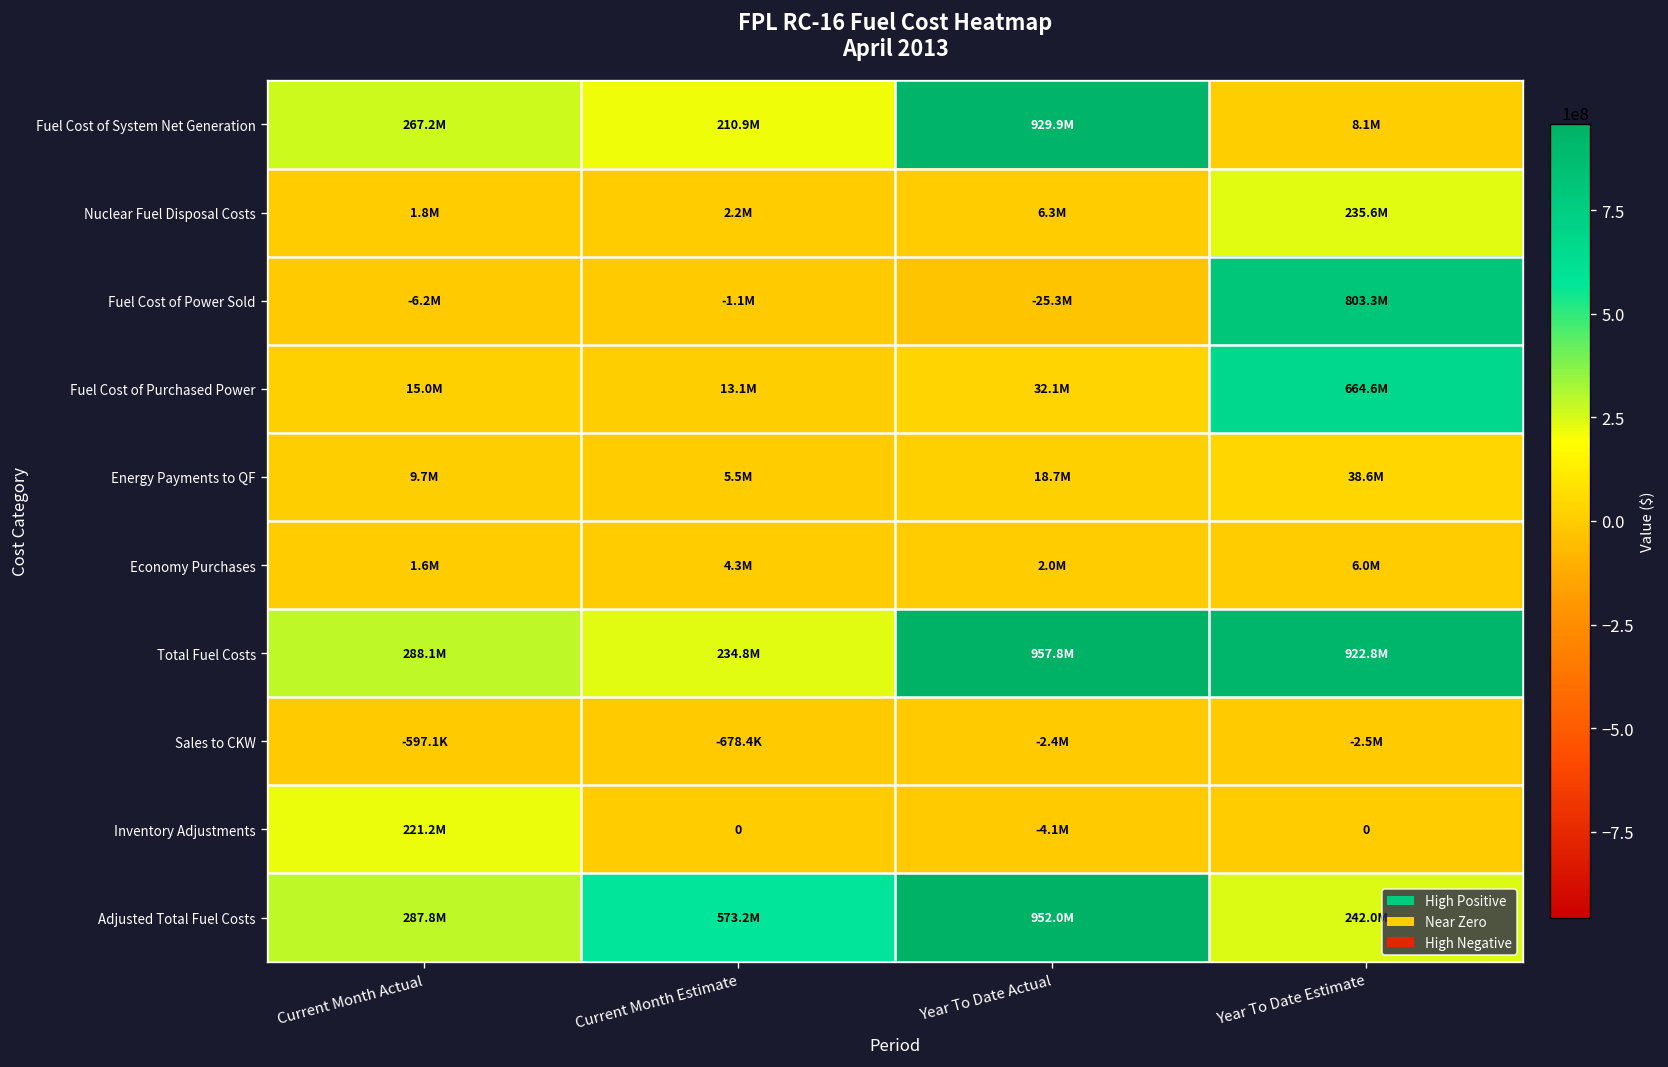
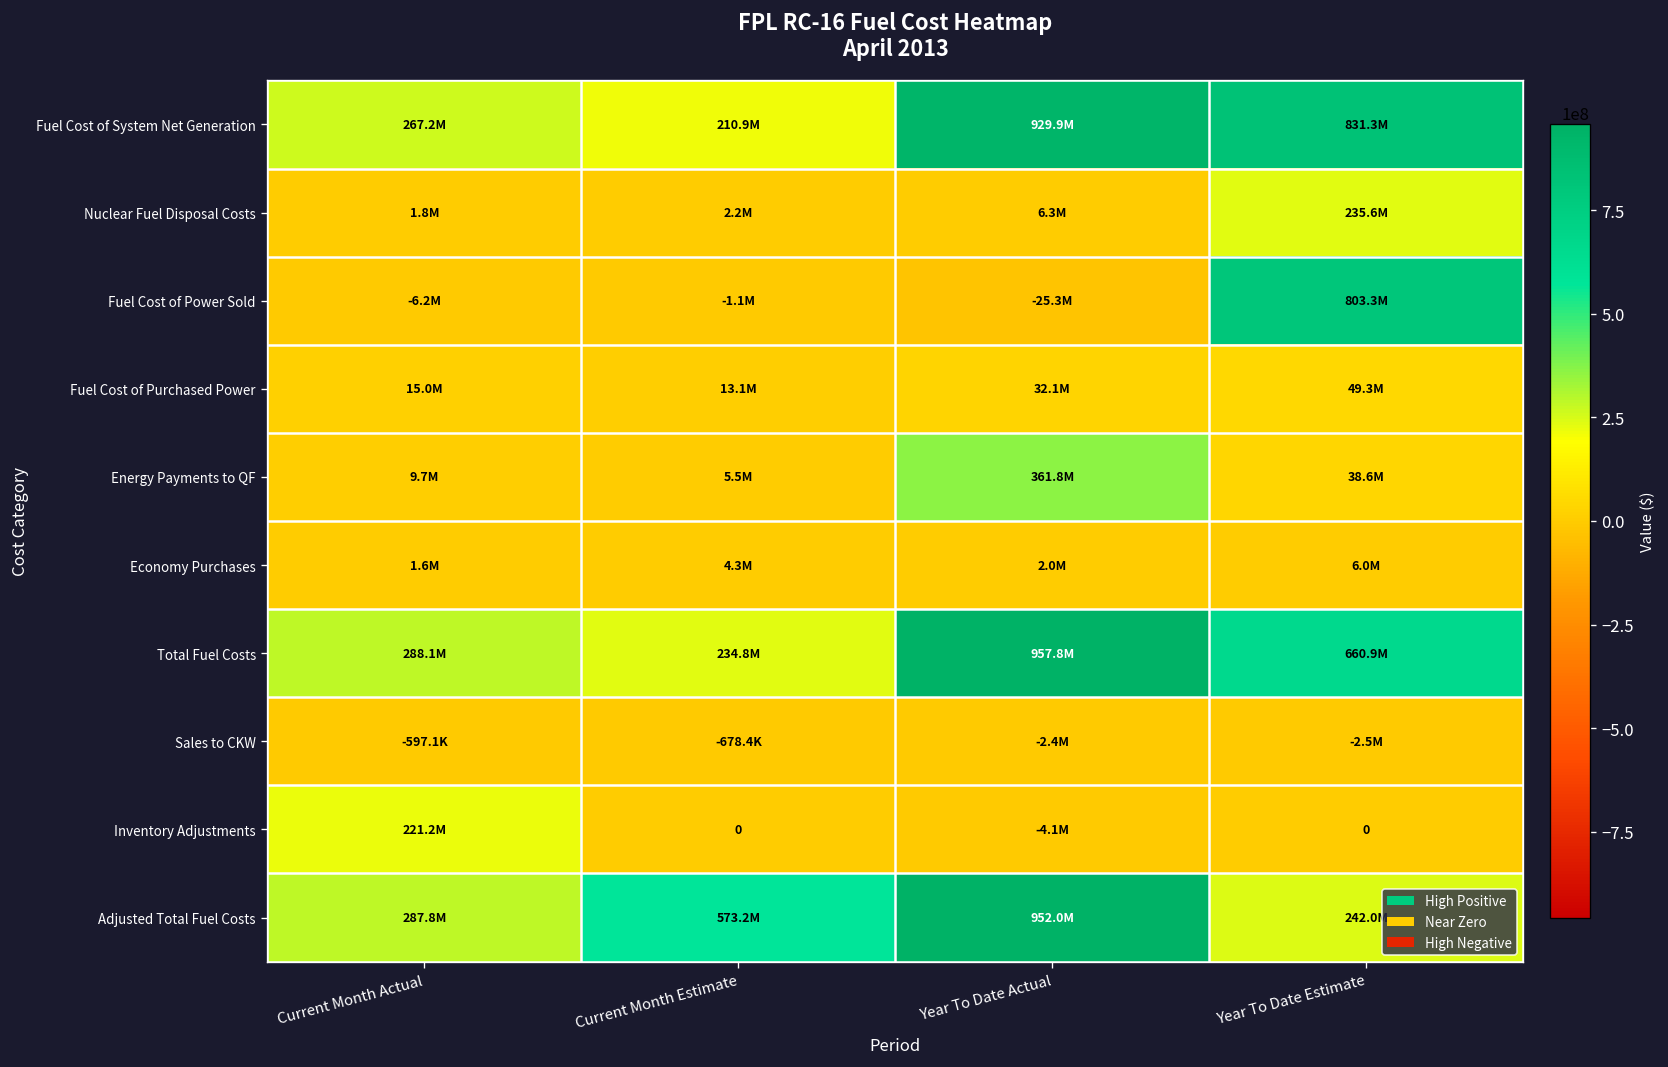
  {
    "Fuel Cost of System Net Generation": {
      "Current Month Actual": "267.2M",
      "Current Month Estimate": "210.9M",
      "Year To Date Actual": "929.9M",
-     "Year To Date Estimate": "8.1M"
+     "Year To Date Estimate": "831.3M"
    },
    "Nuclear Fuel Disposal Costs": {
      "Current Month Actual": "1.8M",
      "Current Month Estimate": "2.2M",
      "Year To Date Actual": "6.3M",
      "Year To Date Estimate": "235.6M"
    },
    "Fuel Cost of Power Sold": {
      "Current Month Actual": "-6.2M",
      "Current Month Estimate": "-1.1M",
      "Year To Date Actual": "-25.3M",
      "Year To Date Estimate": "803.3M"
    },
    "Fuel Cost of Purchased Power": {
      "Current Month Actual": "15.0M",
      "Current Month Estimate": "13.1M",
      "Year To Date Actual": "32.1M",
-     "Year To Date Estimate": "664.6M"
+     "Year To Date Estimate": "49.3M"
    },
    "Energy Payments to QF": {
      "Current Month Actual": "9.7M",
      "Current Month Estimate": "5.5M",
-     "Year To Date Actual": "18.7M",
+     "Year To Date Actual": "361.8M",
      "Year To Date Estimate": "38.6M"
    },
    "Economy Purchases": {
      "Current Month Actual": "1.6M",
      "Current Month Estimate": "4.3M",
      "Year To Date Actual": "2.0M",
      "Year To Date Estimate": "6.0M"
    },
    "Total Fuel Costs": {
      "Current Month Actual": "288.1M",
      "Current Month Estimate": "234.8M",
      "Year To Date Actual": "957.8M",
-     "Year To Date Estimate": "922.8M"
+     "Year To Date Estimate": "660.9M"
    },
    "Sales to CKW": {
      "Current Month Actual": "-597.1K",
      "Current Month Estimate": "-678.4K",
      "Year To Date Actual": "-2.4M",
      "Year To Date Estimate": "-2.5M"
    },
    "Inventory Adjustments": {
      "Current Month Actual": "221.2M",
      "Current Month Estimate": "0",
      "Year To Date Actual": "-4.1M",
      "Year To Date Estimate": "0"
    },
    "Adjusted Total Fuel Costs": {
      "Current Month Actual": "287.8M",
      "Current Month Estimate": "573.2M",
      "Year To Date Actual": "952.0M"
    }
  }
